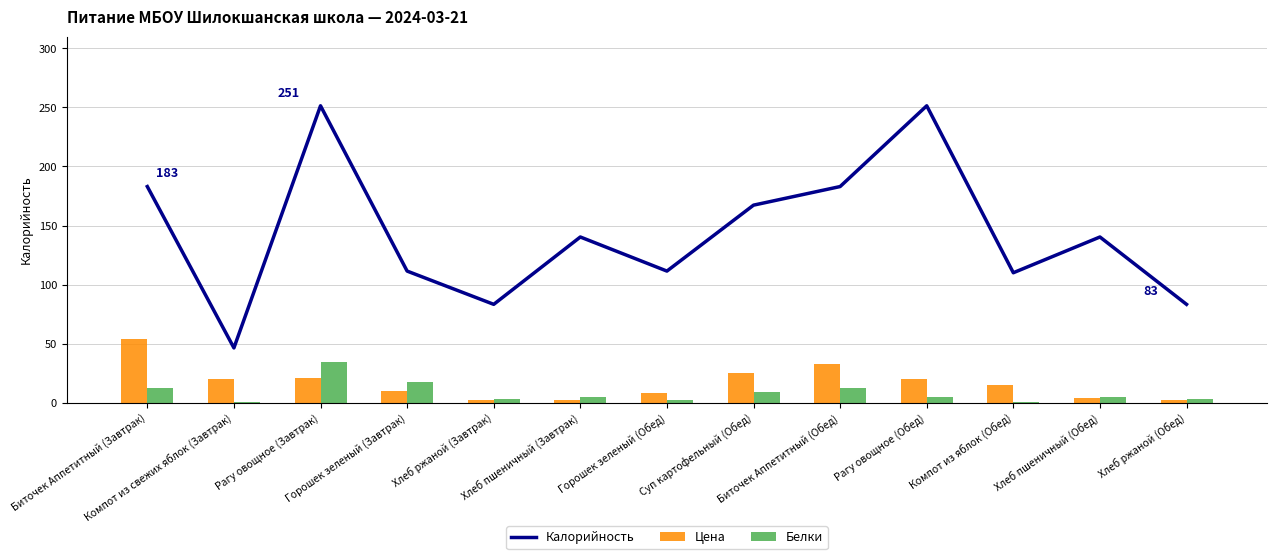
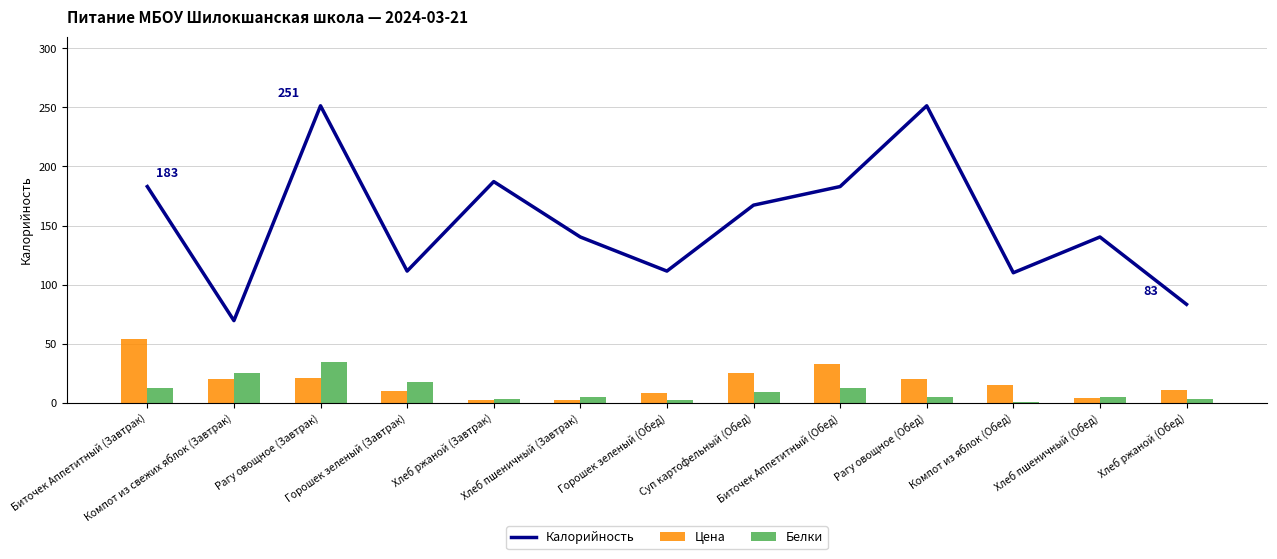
  {
    "Цена": {
      "Биточек Аппетитный (Завтрак)": 54,
      "Компот из свежих яблок (Завтрак)": 20,
      "Рагу овощное (Завтрак)": 21,
      "Горошек зеленый (Завтрак)": 10,
      "Горошек зеленый (Обед)": 8,
      "Суп картофельный (Обед)": 25,
      "Биточек Аппетитный (Обед)": 32,
      "Рагу овощное (Обед)": 20,
      "Компот из яблок (Обед)": 15,
      "Хлеб пшеничный (Обед)": 4,
-     "Хлеб ржаной (Обед)": 2
+     "Хлеб ржаной (Обед)": 11
    },
    "Калорийность": {
-     "Компот из свежих яблок (Завтрак)": 46,
+     "Компот из свежих яблок (Завтрак)": 69,
      "Горошек зеленый (Завтрак)": 111,
-     "Хлеб ржаной (Завтрак)": 83,
+     "Хлеб ржаной (Завтрак)": 187,
      "Хлеб пшеничный (Завтрак)": 140,
      "Горошек зеленый (Обед)": 111,
      "Суп картофельный (Обед)": 167,
      "Биточек Аппетитный (Обед)": 183,
      "Рагу овощное (Обед)": 251,
      "Компот из яблок (Обед)": 110,
      "Хлеб пшеничный (Обед)": 140
    },
    "Белки": {
      "Биточек Аппетитный (Завтрак)": 12,
-     "Компот из свежих яблок (Завтрак)": 0,
+     "Компот из свежих яблок (Завтрак)": 25,
      "Рагу овощное (Завтрак)": 35,
      "Горошек зеленый (Завтрак)": 17,
      "Хлеб ржаной (Завтрак)": 3,
      "Хлеб пшеничный (Завтрак)": 5,
      "Горошек зеленый (Обед)": 2,
      "Суп картофельный (Обед)": 9,
      "Биточек Аппетитный (Обед)": 12,
      "Рагу овощное (Обед)": 5,
      "Хлеб пшеничный (Обед)": 5,
      "Хлеб ржаной (Обед)": 3
    }
  }
